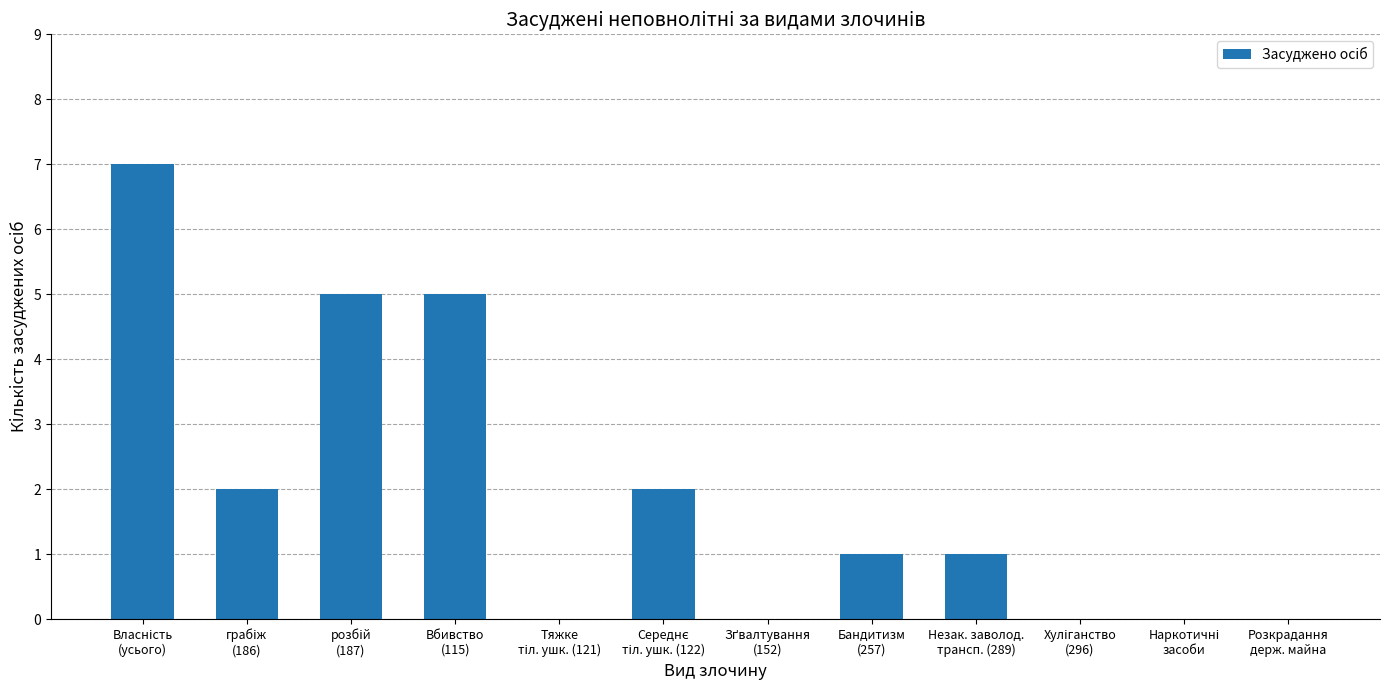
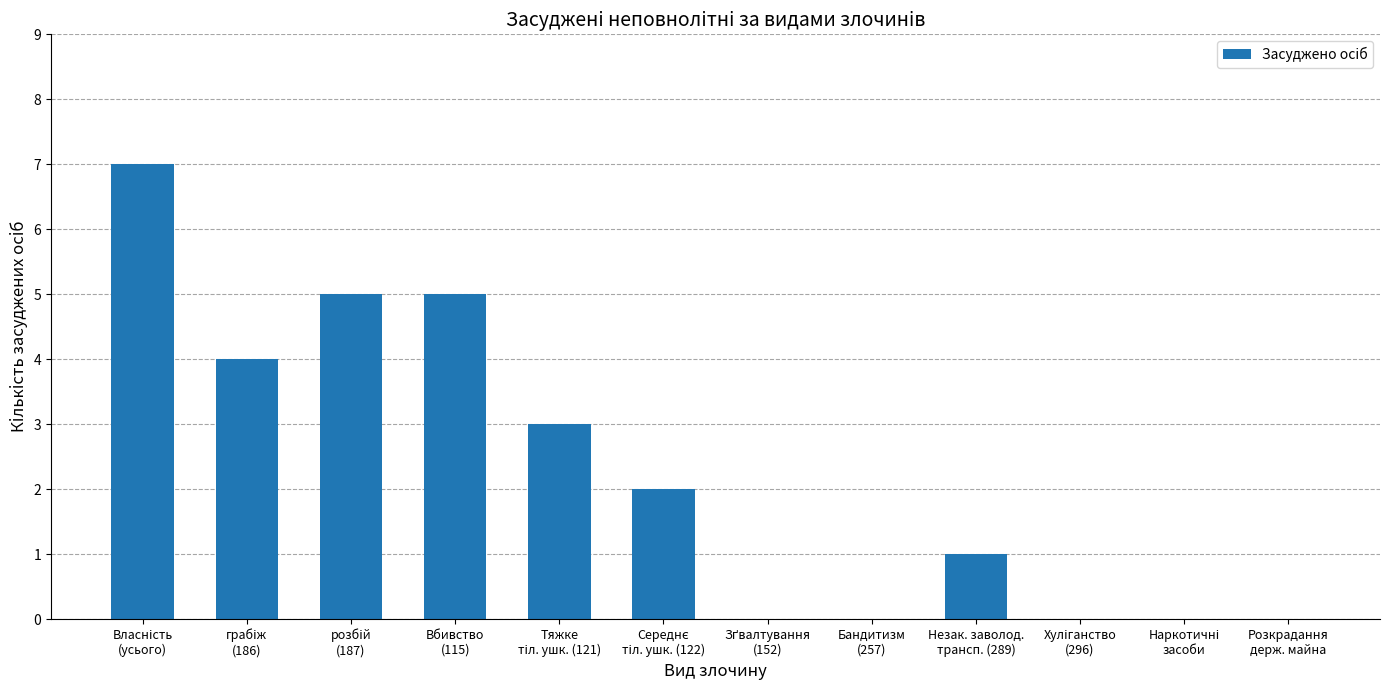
  {
    "Власність (усього)": 7,
-   "грабіж (186)": 2,
+   "грабіж (186)": 4,
    "розбій (187)": 5,
    "Вбивство (115)": 5,
-   "Тяжке тіл. ушк. (121)": 0,
+   "Тяжке тіл. ушк. (121)": 3,
    "Середнє тіл. ушк. (122)": 2,
    "Зґвалтування (152)": 0,
-   "Бандитизм (257)": 1,
+   "Бандитизм (257)": 0,
    "Незак. заволод. трансп. (289)": 1,
    "Хуліганство (296)": 0,
    "Наркотичні засоби": 0,
    "Розкрадання держ. майна": 0
  }
